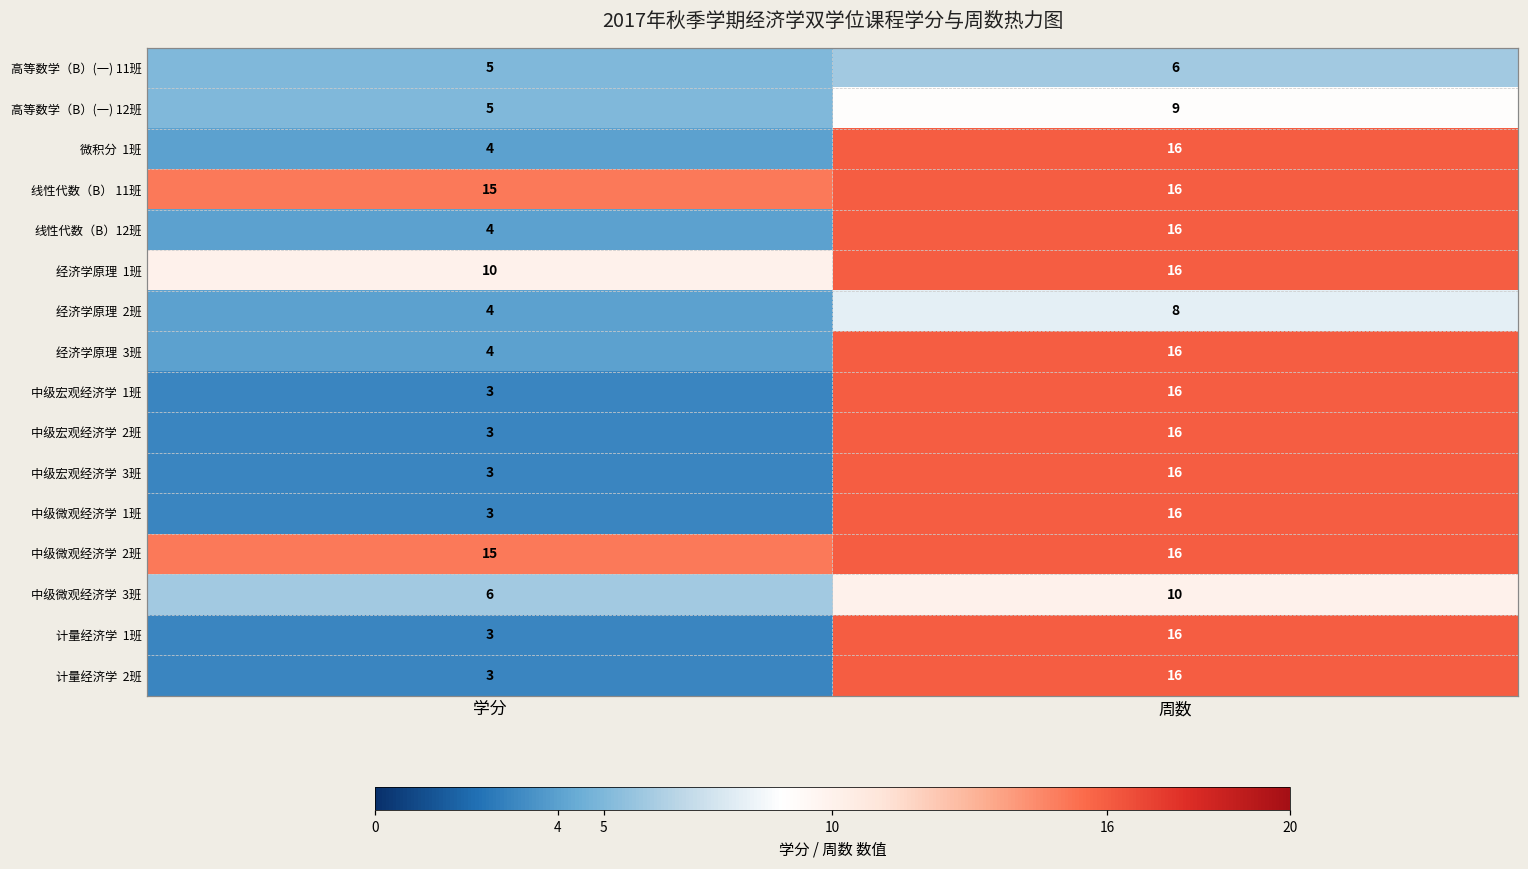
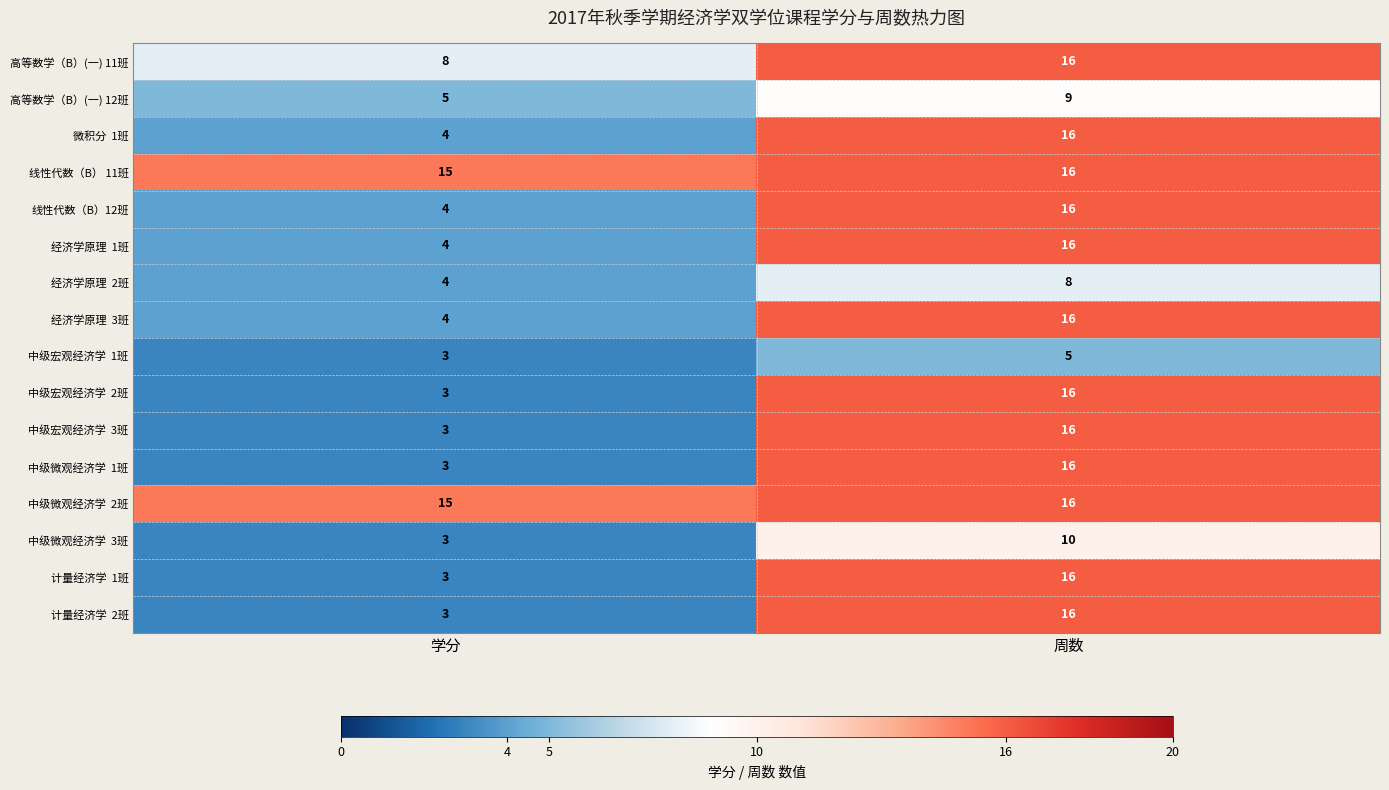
  {
    "高等数学（B）(一) 11班": {
-     "学分": 5,
-     "周数": 6
+     "学分": 8,
+     "周数": 16
    },
    "高等数学（B）(一) 12班": {
      "学分": 5,
      "周数": 9
    },
    "微积分 1班": {
      "学分": 4,
      "周数": 16
    },
    "线性代数（B） 11班": {
      "学分": 15,
      "周数": 16
    },
    "线性代数（B）12班": {
      "学分": 4,
      "周数": 16
    },
    "经济学原理 1班": {
-     "学分": 10,
+     "学分": 4,
      "周数": 16
    },
    "经济学原理 2班": {
      "学分": 4,
      "周数": 8
    },
    "经济学原理 3班": {
      "学分": 4,
      "周数": 16
    },
    "中级宏观经济学 1班": {
      "学分": 3,
-     "周数": 16
+     "周数": 5
    },
    "中级宏观经济学 2班": {
      "学分": 3,
      "周数": 16
    },
    "中级宏观经济学 3班": {
      "学分": 3,
      "周数": 16
    },
    "中级微观经济学 1班": {
      "学分": 3,
      "周数": 16
    },
    "中级微观经济学 2班": {
      "学分": 15,
      "周数": 16
    },
    "中级微观经济学 3班": {
-     "学分": 6,
+     "学分": 3,
      "周数": 10
    },
    "计量经济学 1班": {
      "学分": 3,
      "周数": 16
    },
    "计量经济学 2班": {
      "学分": 3,
      "周数": 16
    }
  }
